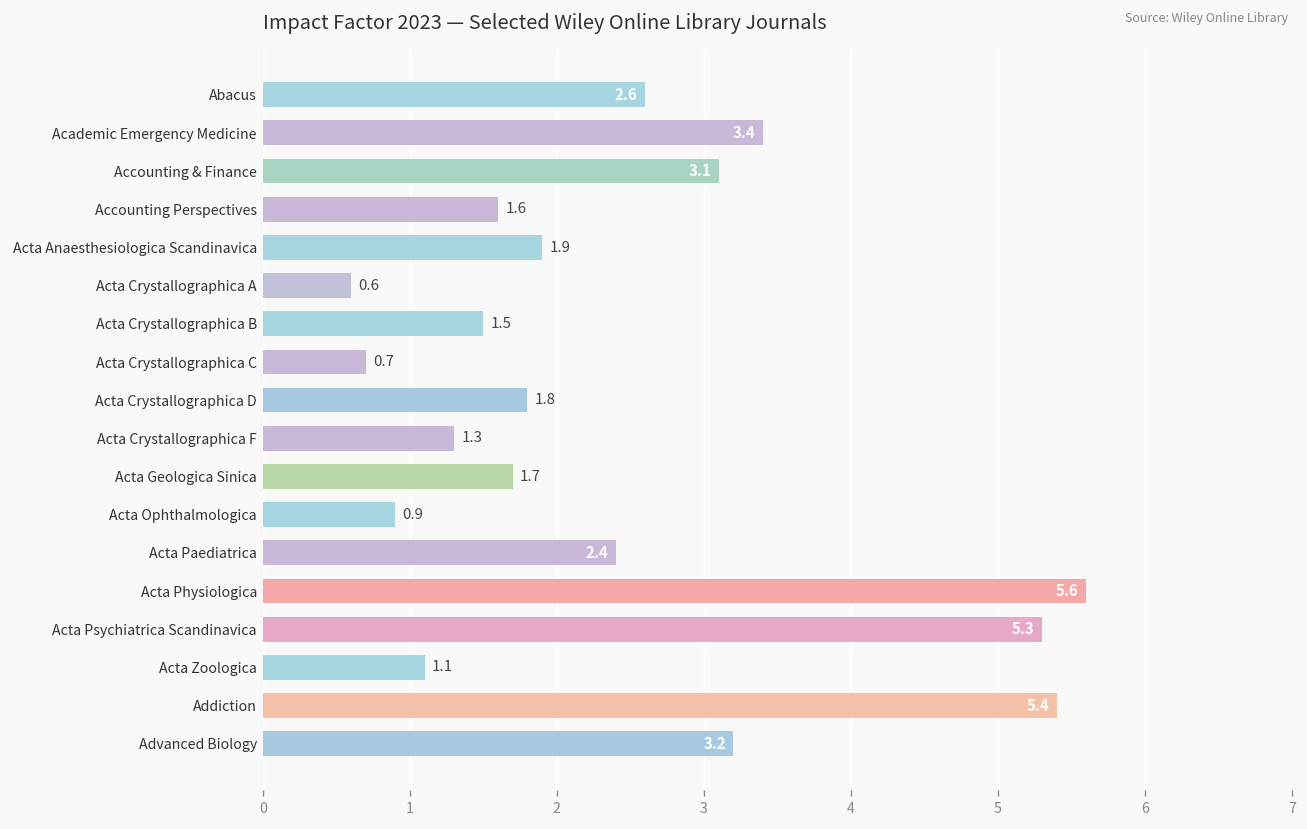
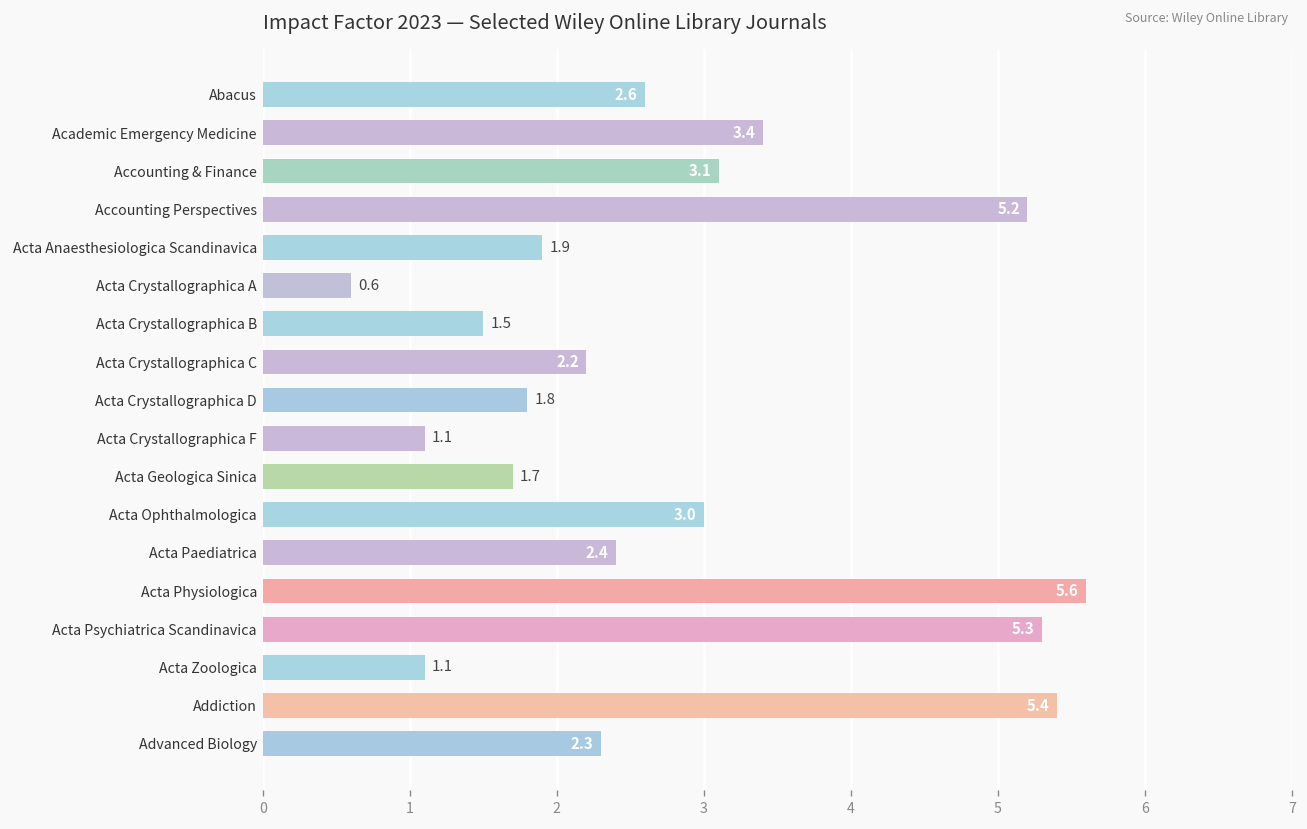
  {
    "Abacus": 2.6,
    "Academic Emergency Medicine": 3.4,
    "Accounting & Finance": 3.1,
-   "Accounting Perspectives": 1.6,
+   "Accounting Perspectives": 5.2,
    "Acta Anaesthesiologica Scandinavica": 1.9,
    "Acta Crystallographica A": 0.6,
    "Acta Crystallographica B": 1.5,
-   "Acta Crystallographica C": 0.7,
+   "Acta Crystallographica C": 2.2,
    "Acta Crystallographica D": 1.8,
-   "Acta Crystallographica F": 1.3,
+   "Acta Crystallographica F": 1.1,
    "Acta Geologica Sinica": 1.7,
-   "Acta Ophthalmologica": 0.9,
+   "Acta Ophthalmologica": 3.0,
    "Acta Paediatrica": 2.4,
    "Acta Physiologica": 5.6,
    "Acta Psychiatrica Scandinavica": 5.3,
    "Acta Zoologica": 1.1,
    "Addiction": 5.4,
-   "Advanced Biology": 3.2
+   "Advanced Biology": 2.3
  }
